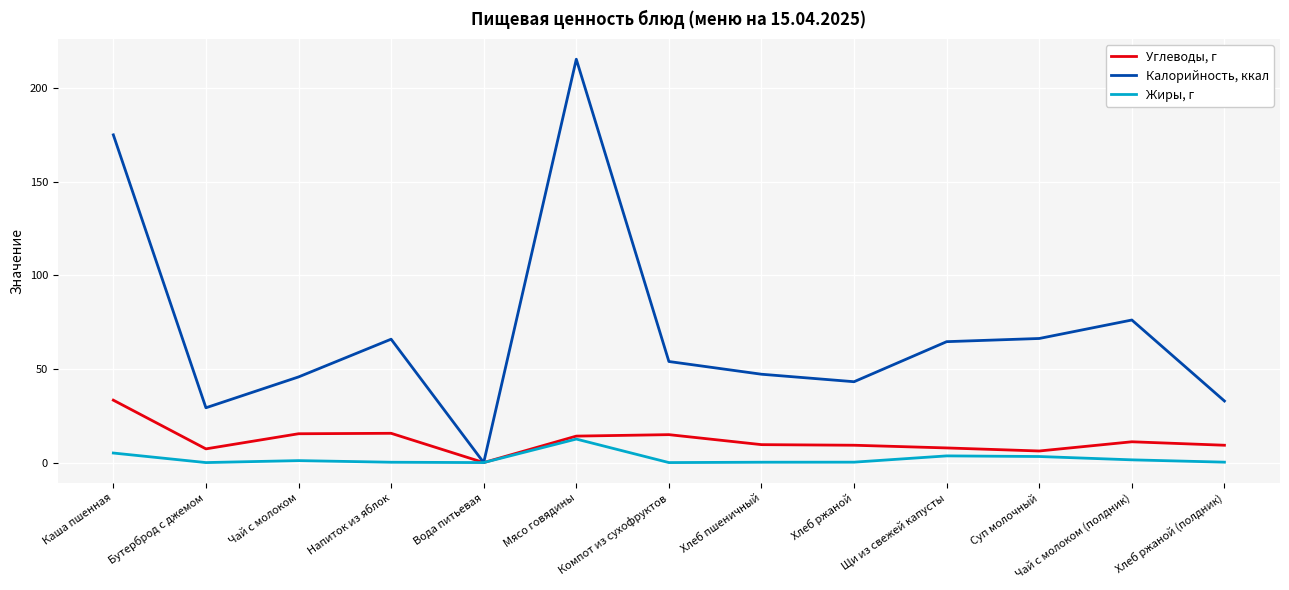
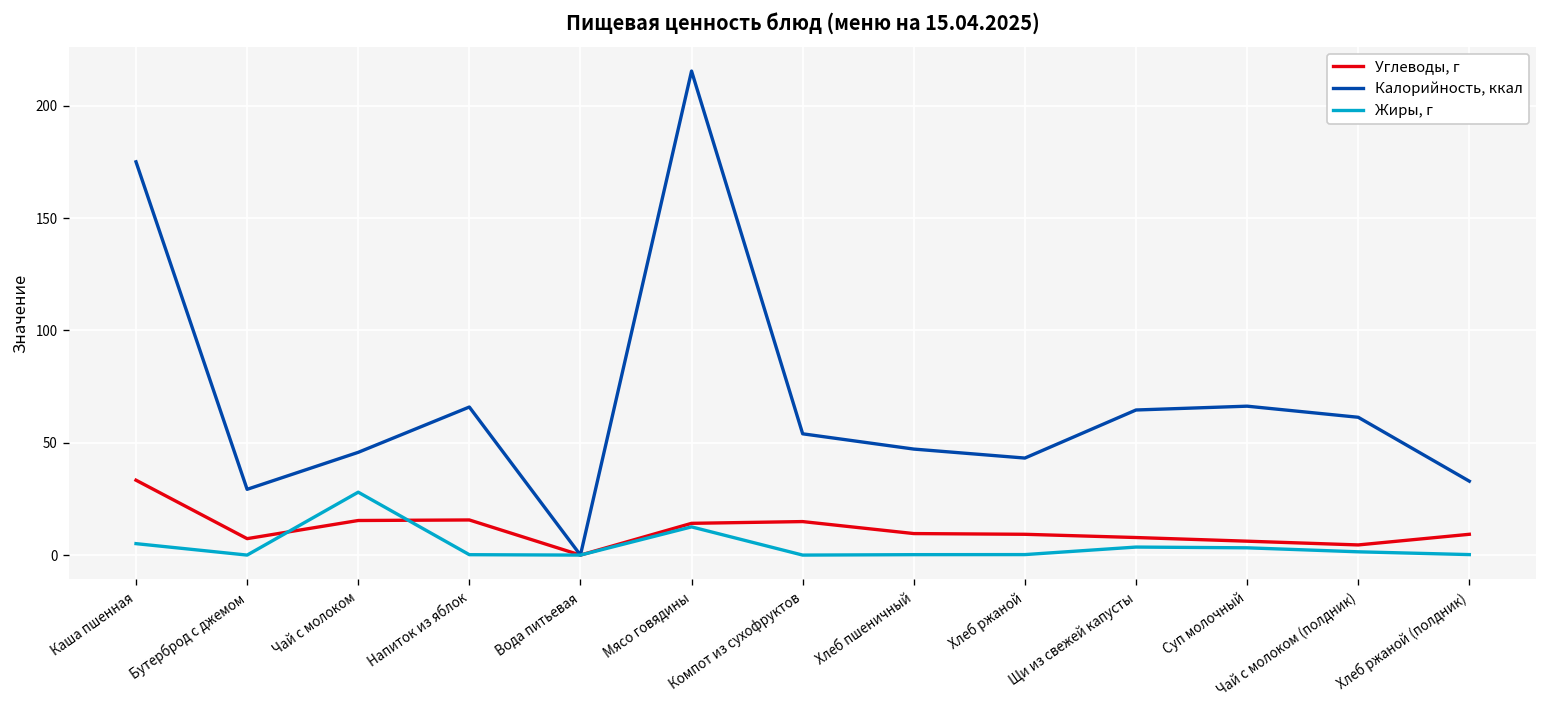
  {
    "Углеводы, г": {
      "Каша пшенная": 33,
      "Бутерброд с джемом": 7,
      "Чай с молоком": 15,
      "Напиток из яблок": 16,
      "Мясо говядины": 14,
      "Компот из сухофруктов": 15,
      "Хлеб пшеничный": 10,
      "Хлеб ржаной": 9,
      "Щи из свежей капусты": 8,
      "Суп молочный": 6,
-     "Чай с молоком (полдник)": 11,
+     "Чай с молоком (полдник)": 5,
      "Хлеб ржаной (полдник)": 9
    },
    "Калорийность, ккал": {
      "Каша пшенная": 175,
      "Бутерброд с джемом": 29,
      "Чай с молоком": 46,
      "Напиток из яблок": 66,
      "Мясо говядины": 216,
      "Компот из сухофруктов": 54,
      "Хлеб пшеничный": 47,
      "Хлеб ржаной": 43,
      "Щи из свежей капусты": 65,
      "Суп молочный": 66,
-     "Чай с молоком (полдник)": 76,
+     "Чай с молоком (полдник)": 61,
      "Хлеб ржаной (полдник)": 33
    },
    "Жиры, г": {
      "Каша пшенная": 5,
      "Бутерброд с джемом": 0,
-     "Чай с молоком": 1,
+     "Чай с молоком": 28,
      "Напиток из яблок": 0,
      "Мясо говядины": 13,
      "Компот из сухофруктов": 0,
      "Хлеб пшеничный": 0,
      "Хлеб ржаной": 0,
      "Щи из свежей капусты": 4,
      "Суп молочный": 3,
      "Чай с молоком (полдник)": 1,
      "Хлеб ржаной (полдник)": 0
    }
  }
